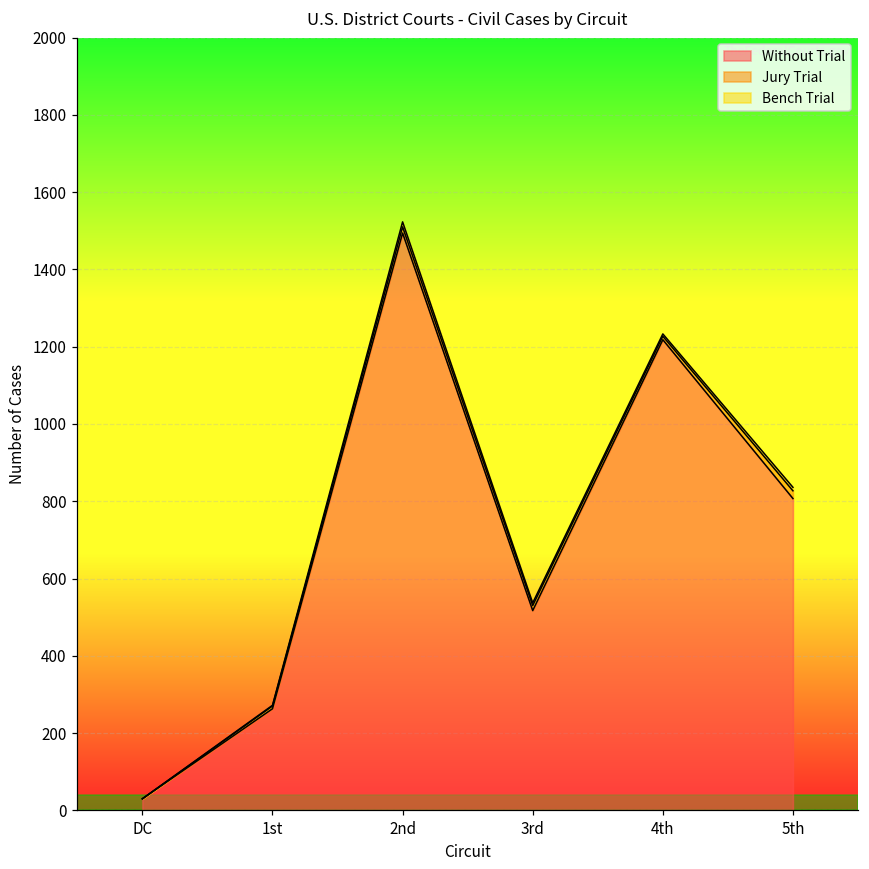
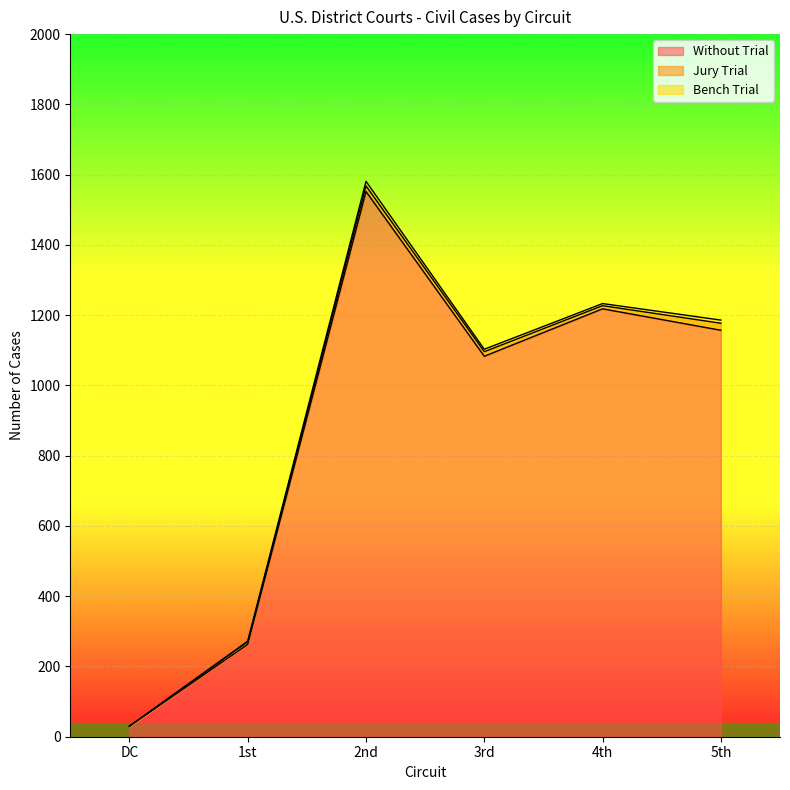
  {
    "Without Trial": {
-     "2nd": 1490,
-     "3rd": 520,
+     "2nd": 1550,
+     "3rd": 1080,
      "4th": 1220,
-     "5th": 810
+     "5th": 1160
    },
    "Jury Trial": {
      "2nd": 20,
      "5th": 20
    },
    "Bench Trial": {
      "2nd": 10,
      "5th": 10
    }
  }
